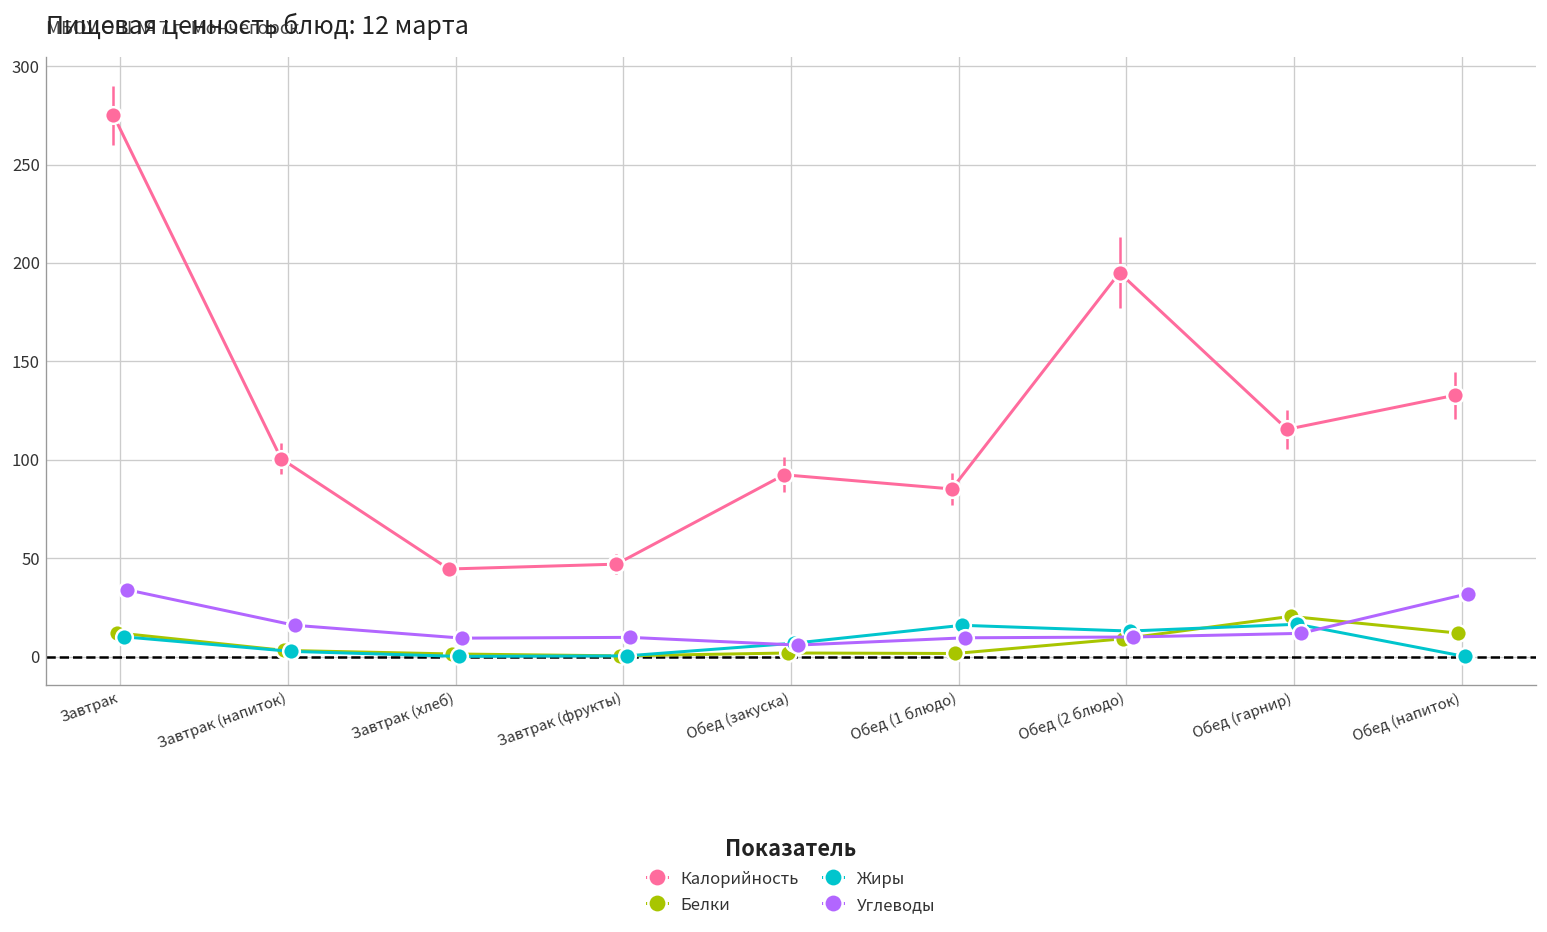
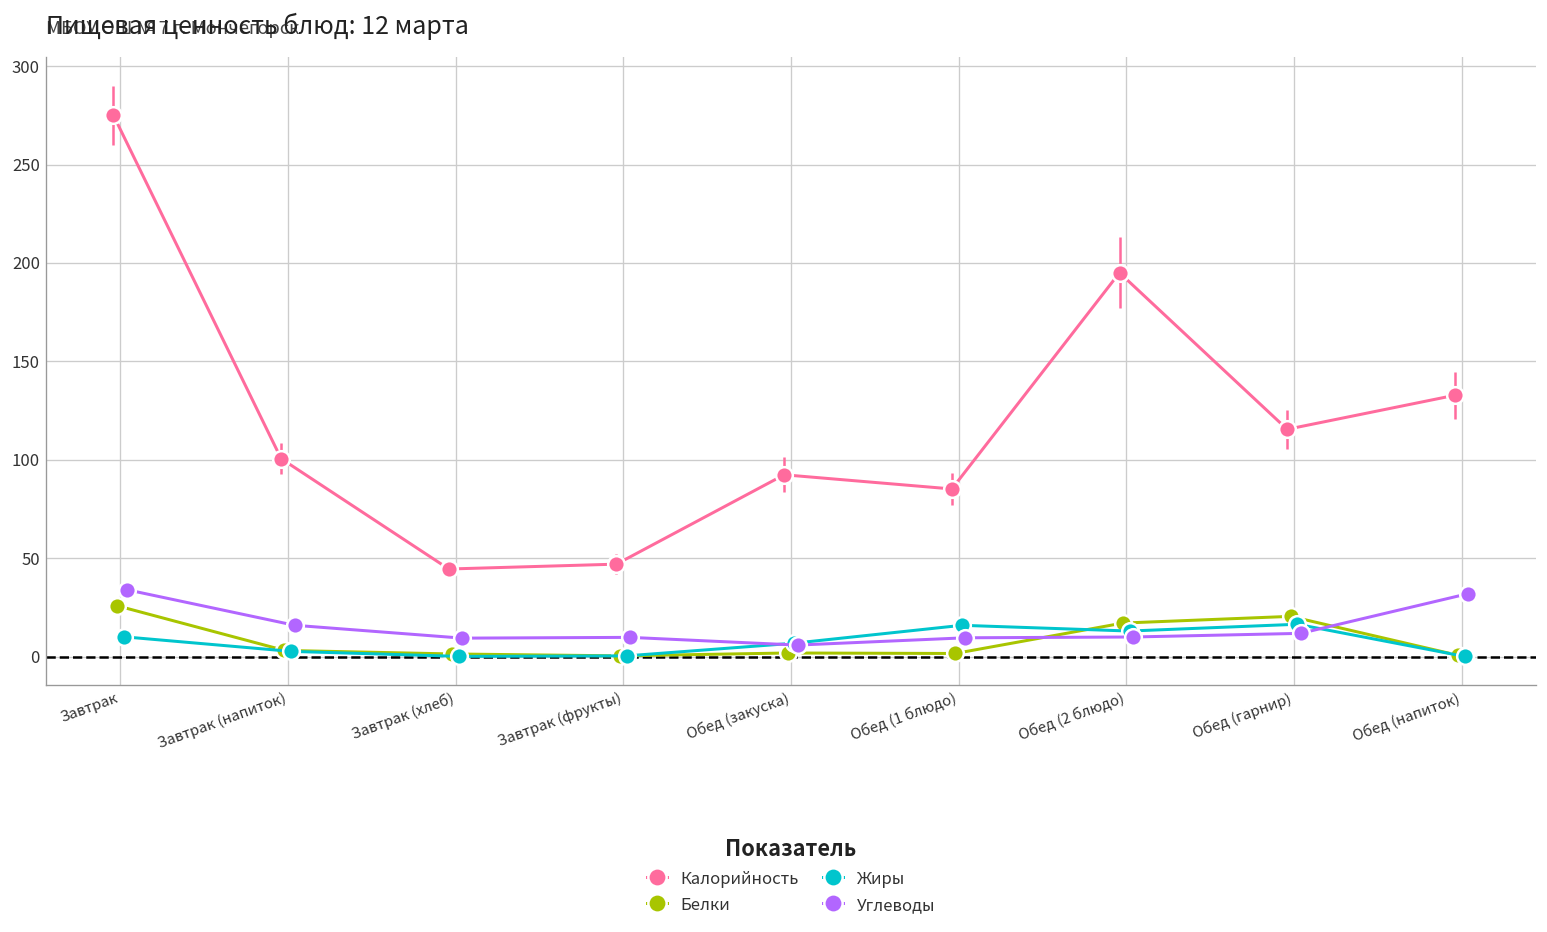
  {
    "Белки": {
-     "Завтрак": 12,
+     "Завтрак": 26,
      "Обед (1 блюдо)": 2,
-     "Обед (2 блюдо)": 9,
+     "Обед (2 блюдо)": 17,
      "Обед (гарнир)": 20,
-     "Обед (напиток)": 12
+     "Обед (напиток)": 1
    },
    "Жиры": {
      "Обед (закуска)": 7,
      "Обед (1 блюдо)": 16,
      "Обед (2 блюдо)": 13,
      "Обед (гарнир)": 16,
      "Обед (напиток)": 0
    }
  }
